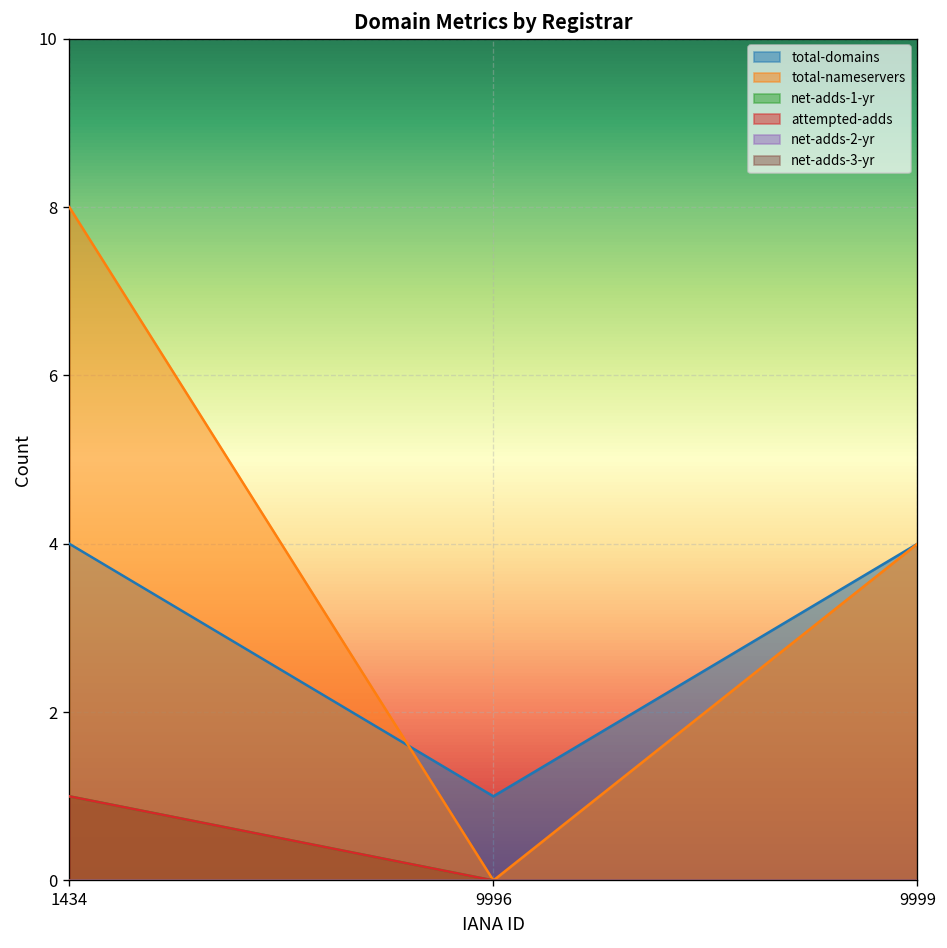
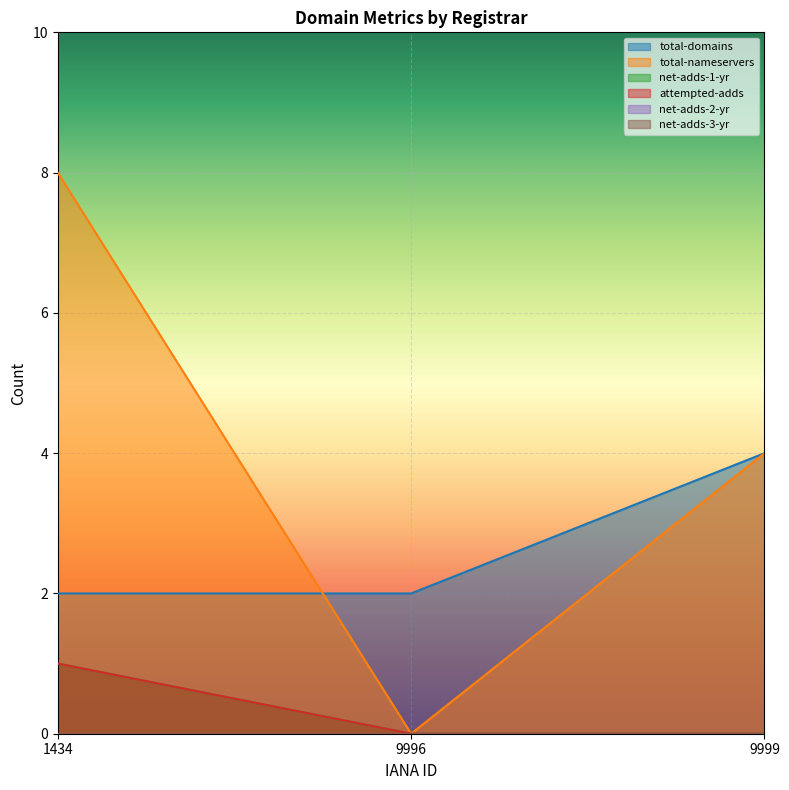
  {
    "total-domains": {
-     "1434": 4,
-     "9996": 1
+     "1434": 2,
+     "9996": 2
    },
    "total-nameservers": {
      "1434": 8
    },
    "attempted-adds": {
      "1434": 1
    },
    "net-adds-3-yr": {
      "1434": 0
    }
  }
